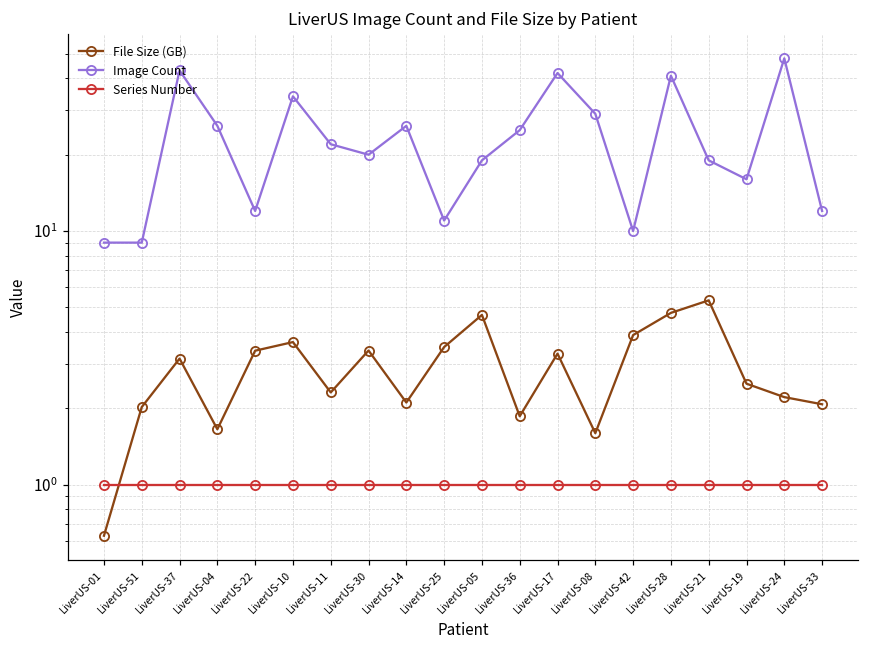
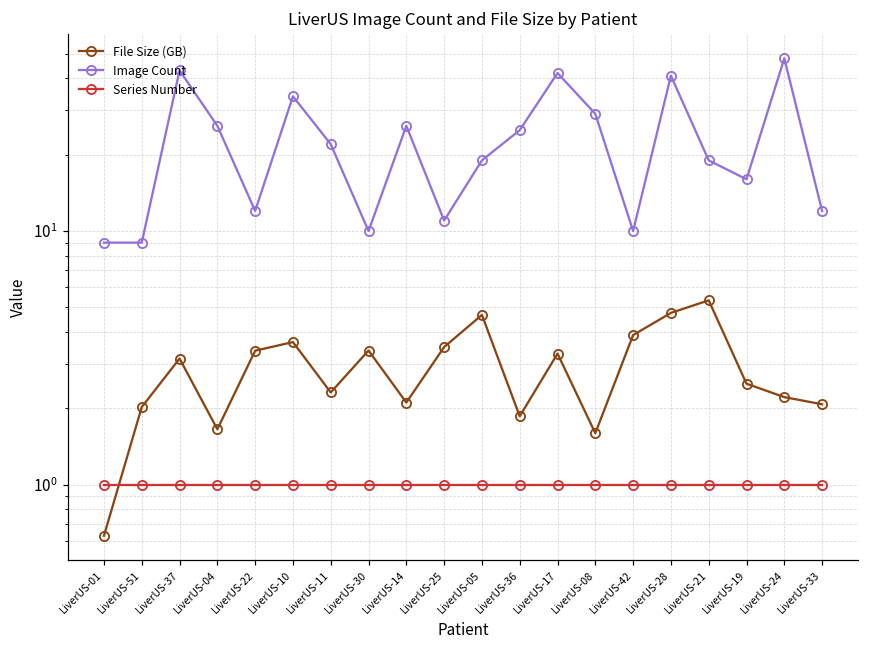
  {
    "File Size (GB)": {
      "LiverUS-01": 0.63,
      "LiverUS-51": 2,
      "LiverUS-37": 3.1,
      "LiverUS-04": 1.7,
      "LiverUS-22": 3.4,
      "LiverUS-10": 3.6,
      "LiverUS-11": 2.3,
      "LiverUS-30": 3.4,
      "LiverUS-14": 2.1,
      "LiverUS-25": 3.5,
      "LiverUS-05": 4.7,
      "LiverUS-36": 1.9,
      "LiverUS-17": 3.3,
      "LiverUS-08": 1.6,
      "LiverUS-42": 3.9,
      "LiverUS-28": 4.8,
      "LiverUS-21": 5.3,
      "LiverUS-19": 2.5,
      "LiverUS-24": 2.2,
      "LiverUS-33": 2.1
    },
    "Image Count": {
      "LiverUS-01": 9,
      "LiverUS-51": 9,
      "LiverUS-37": 43,
      "LiverUS-04": 26,
      "LiverUS-22": 12,
      "LiverUS-10": 34,
      "LiverUS-11": 22,
-     "LiverUS-30": 20,
+     "LiverUS-30": 10,
      "LiverUS-14": 26,
      "LiverUS-25": 11,
      "LiverUS-05": 19,
      "LiverUS-36": 25,
      "LiverUS-17": 42,
      "LiverUS-08": 29,
      "LiverUS-42": 10,
      "LiverUS-28": 41,
      "LiverUS-21": 19,
      "LiverUS-19": 16,
      "LiverUS-24": 48,
      "LiverUS-33": 12
    },
    "Series Number": {
      "LiverUS-01": 1,
      "LiverUS-51": 1,
      "LiverUS-37": 1,
      "LiverUS-04": 1,
      "LiverUS-22": 1,
      "LiverUS-10": 1,
      "LiverUS-11": 1,
      "LiverUS-30": 1,
      "LiverUS-14": 1,
      "LiverUS-25": 1,
      "LiverUS-05": 1,
      "LiverUS-36": 1,
      "LiverUS-17": 1,
      "LiverUS-08": 1,
      "LiverUS-42": 1,
      "LiverUS-28": 1,
      "LiverUS-21": 1,
      "LiverUS-19": 1,
      "LiverUS-24": 1,
      "LiverUS-33": 1
    }
  }
